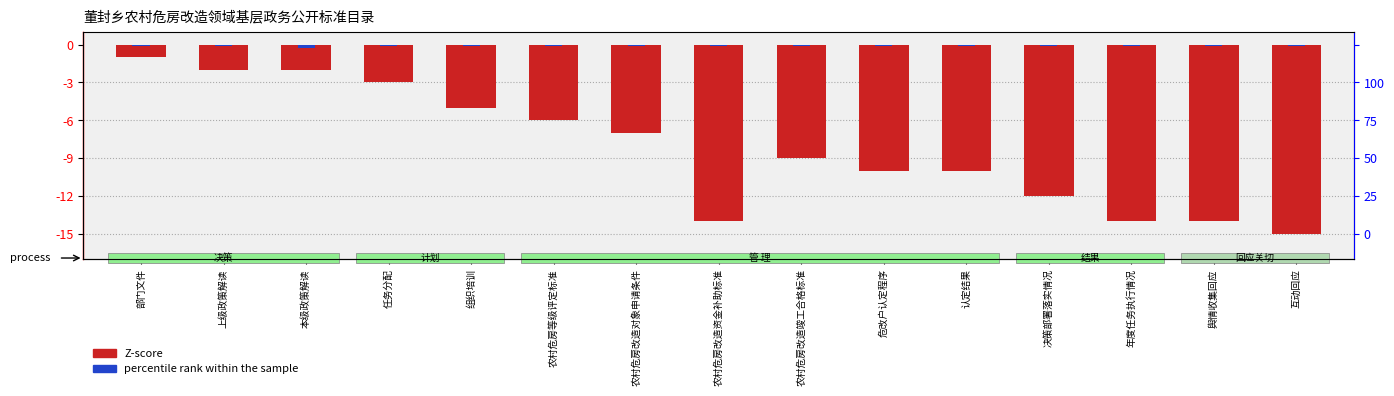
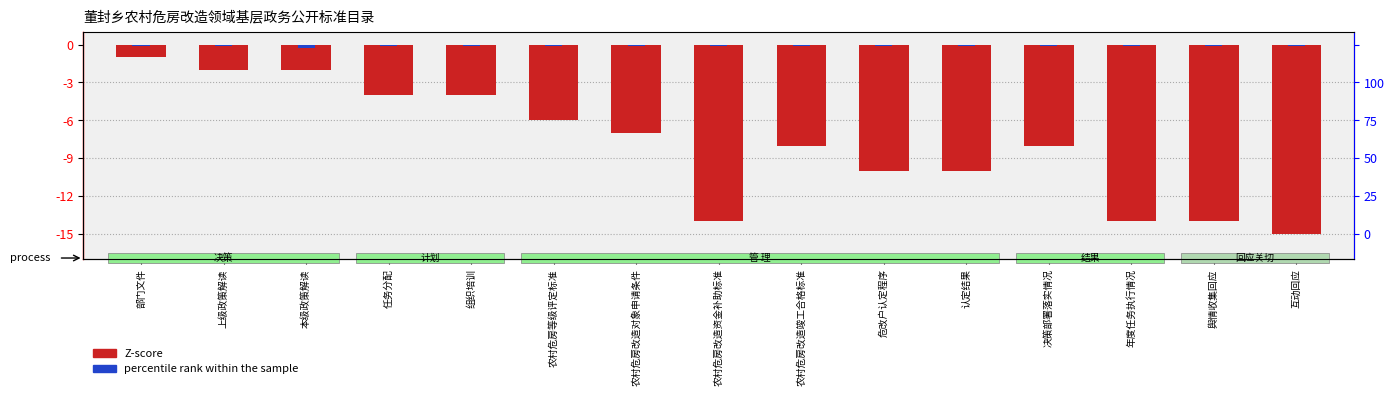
  {
    "Z-score": {
      "部门文件": -1.0,
      "上级政策解读": -2.0,
      "本级政策解读": -2.0,
-     "任务分配": -3.0,
-     "组织培训": -5.0,
+     "任务分配": -4.0,
+     "组织培训": -4.0,
      "农村危房等级评定标准": -6.0,
      "农村危房改造对象申请条件": -7.0,
      "农村危房改造资金补助标准": -14.0,
-     "农村危房改造竣工合格标准": -9.0,
+     "农村危房改造竣工合格标准": -8.0,
      "危改户认定程序": -10.0,
      "认定结果": -10.0,
-     "决策部署落实情况": -12.0,
+     "决策部署落实情况": -8.0,
      "年度任务执行情况": -14.0,
      "舆情收集回应": -14.0,
      "互动回应": -15.0
    }
  }
